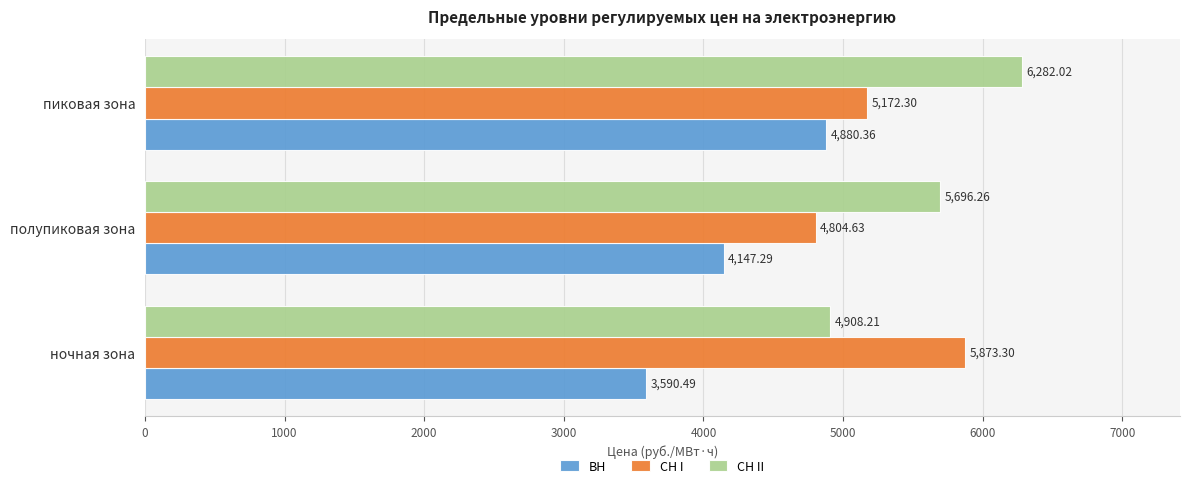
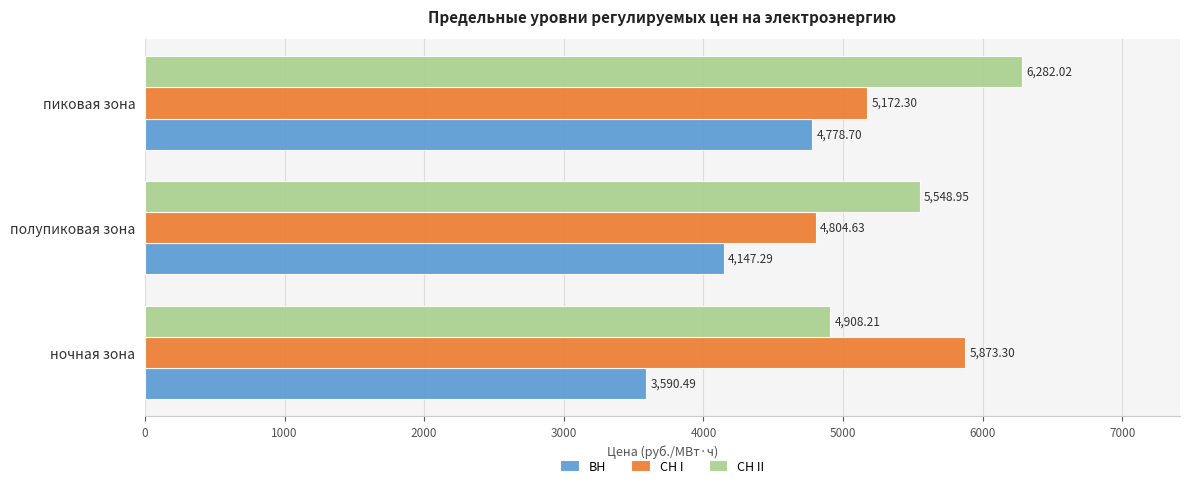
  {
    "ВН": {
-     "пиковая зона": "4,880.36",
+     "пиковая зона": "4,778.70",
      "полупиковая зона": "4,147.29",
      "ночная зона": "3,590.49"
    },
    "СН I": {
      "пиковая зона": "5,172.30",
      "полупиковая зона": "4,804.63",
      "ночная зона": "5,873.30"
    },
    "СН II": {
      "пиковая зона": "6,282.02",
-     "полупиковая зона": "5,696.26",
+     "полупиковая зона": "5,548.95",
      "ночная зона": "4,908.21"
    }
  }
